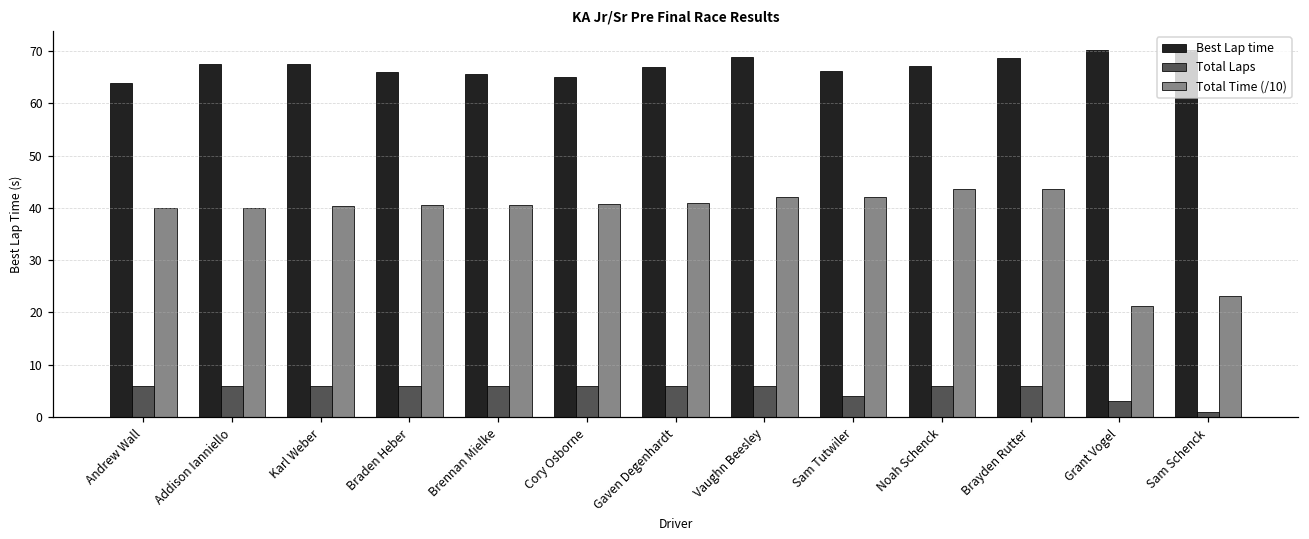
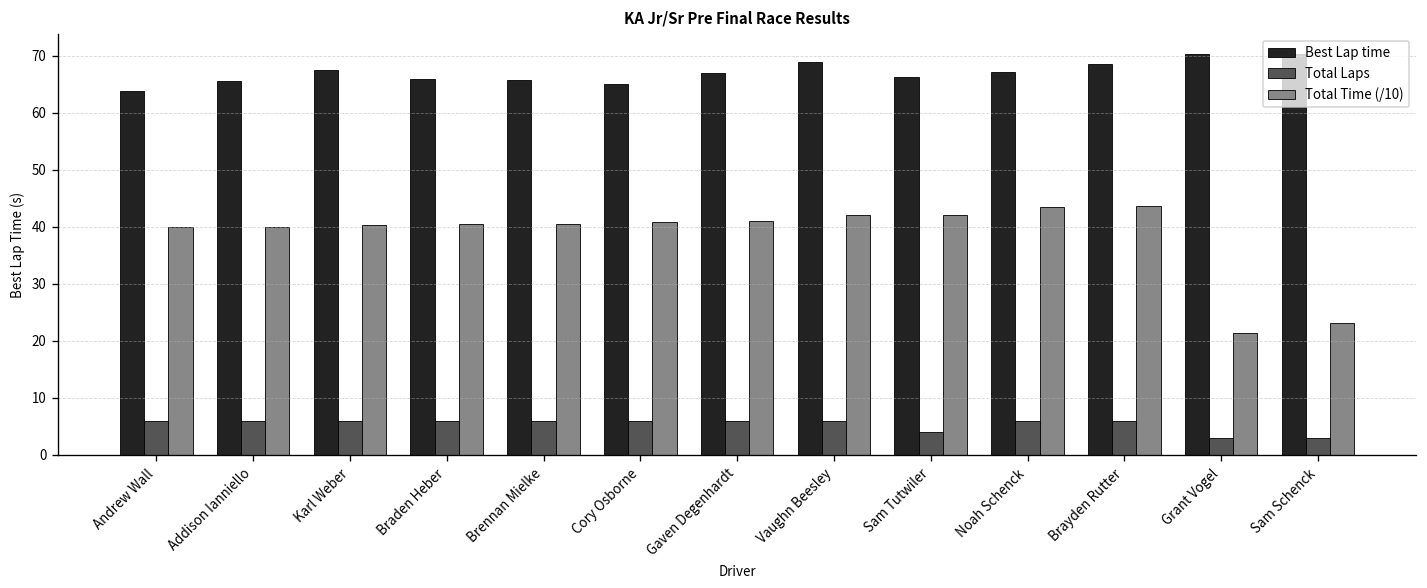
  {
    "Best Lap time": {
      "Andrew Wall": 64,
-     "Addison Ianniello": 67,
+     "Addison Ianniello": 66,
      "Karl Weber": 68,
      "Braden Heber": 66,
      "Brennan Mielke": 66,
      "Cory Osborne": 65,
      "Gaven Degenhardt": 67,
      "Vaughn Beesley": 69,
      "Sam Tutwiler": 66,
      "Noah Schenck": 67,
      "Brayden Rutter": 69,
      "Grant Vogel": 70
    },
    "Total Laps": {
      "Andrew Wall": 6,
      "Addison Ianniello": 6,
      "Karl Weber": 6,
      "Braden Heber": 6,
      "Brennan Mielke": 6,
      "Cory Osborne": 6,
      "Gaven Degenhardt": 6,
      "Vaughn Beesley": 6,
      "Sam Tutwiler": 4,
      "Noah Schenck": 6,
      "Brayden Rutter": 6,
      "Grant Vogel": 3,
-     "Sam Schenck": 1
+     "Sam Schenck": 3
    },
    "Total Time (/10)": {
      "Andrew Wall": 40,
      "Addison Ianniello": 40,
      "Karl Weber": 40,
      "Braden Heber": 41,
      "Brennan Mielke": 41,
      "Cory Osborne": 41,
      "Gaven Degenhardt": 41,
      "Vaughn Beesley": 42,
      "Sam Tutwiler": 42,
      "Noah Schenck": 44,
      "Brayden Rutter": 44,
      "Grant Vogel": 21,
      "Sam Schenck": 23
    }
  }
